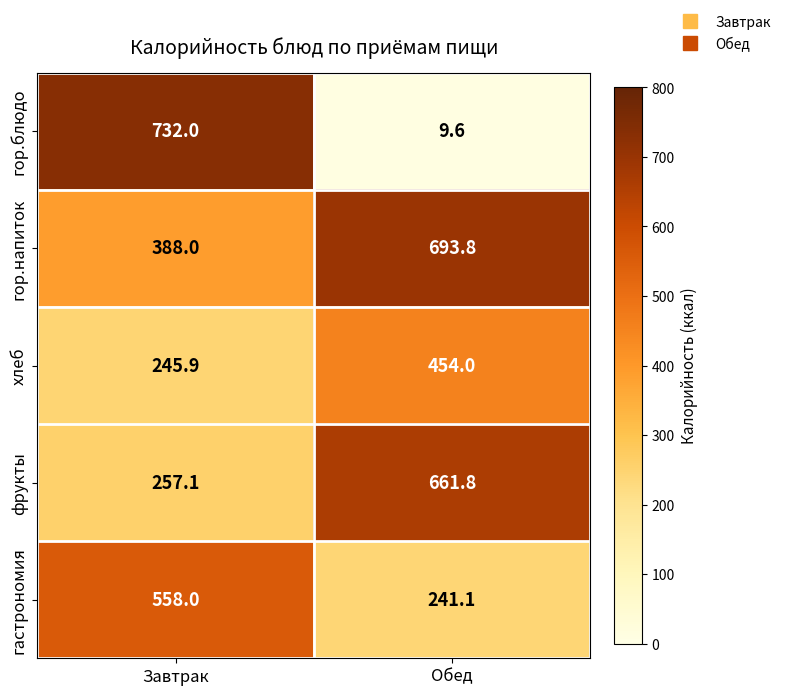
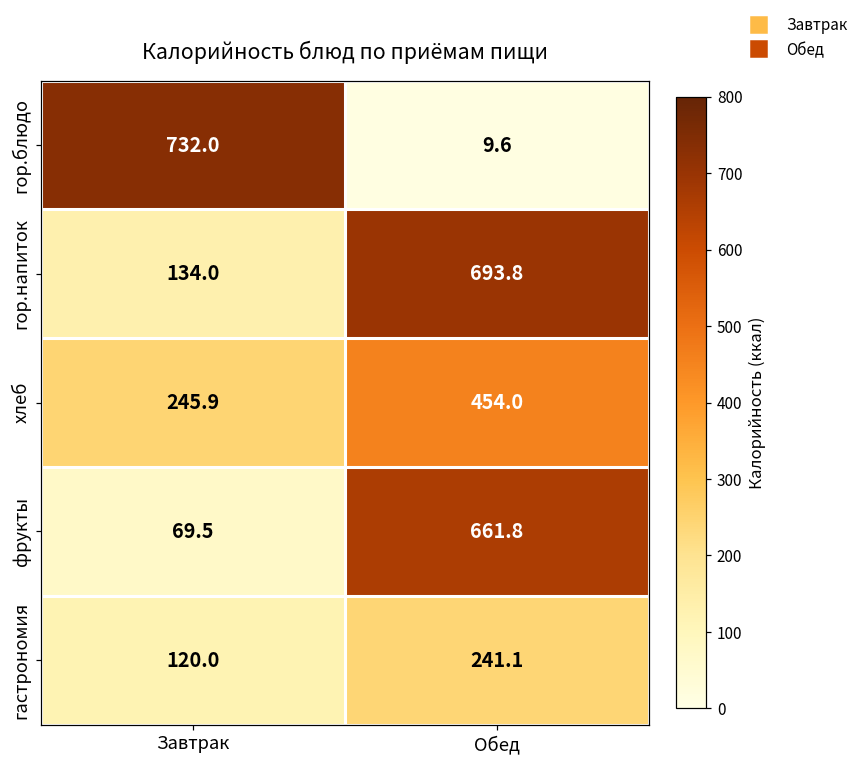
  {
    "гор.блюдо": {
      "Завтрак": 732.0,
      "Обед": 9.6
    },
    "гор.напиток": {
-     "Завтрак": 388.0,
+     "Завтрак": 134.0,
      "Обед": 693.8
    },
    "хлеб": {
      "Завтрак": 245.9,
      "Обед": 454.0
    },
    "фрукты": {
-     "Завтрак": 257.1,
+     "Завтрак": 69.5,
      "Обед": 661.8
    },
    "гастрономия": {
-     "Завтрак": 558.0,
+     "Завтрак": 120.0,
      "Обед": 241.1
    }
  }
